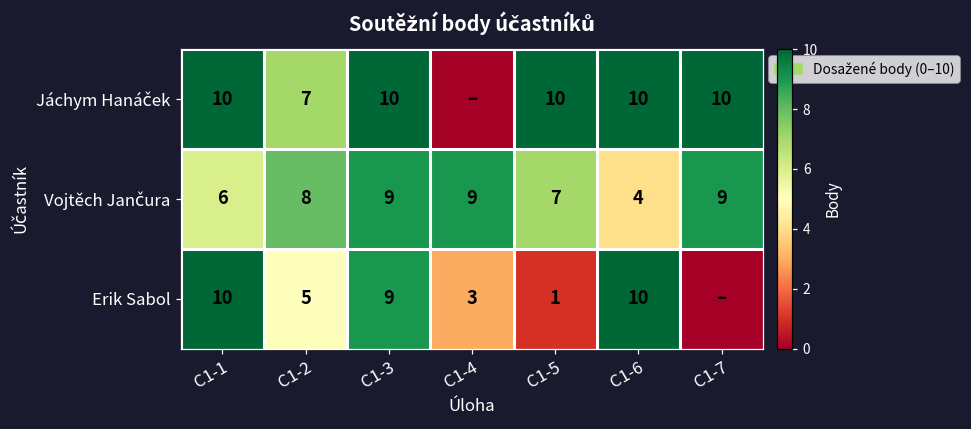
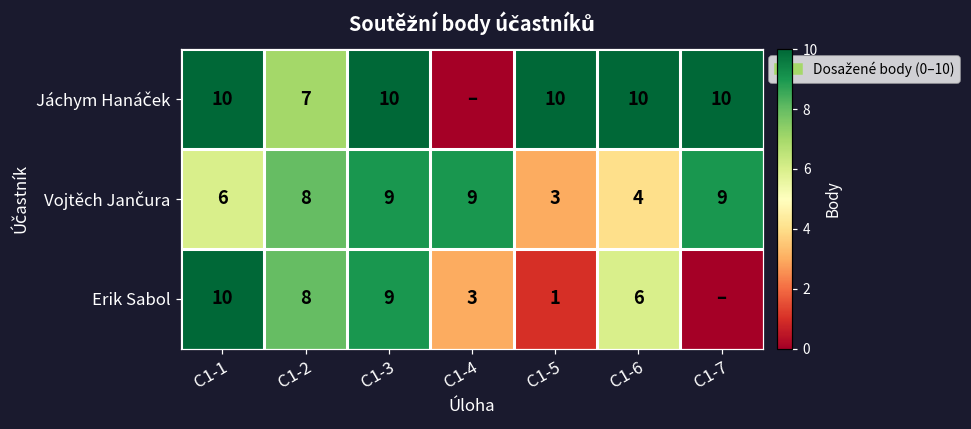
  {
    "Jáchym Hanáček": {
      "C1-1": 10,
      "C1-2": 7,
      "C1-3": 10,
      "C1-5": 10,
      "C1-6": 10,
      "C1-7": 10
    },
    "Vojtěch Jančura": {
      "C1-1": 6,
      "C1-2": 8,
      "C1-3": 9,
      "C1-4": 9,
-     "C1-5": 7,
+     "C1-5": 3,
      "C1-6": 4,
      "C1-7": 9
    },
    "Erik Sabol": {
      "C1-1": 10,
-     "C1-2": 5,
+     "C1-2": 8,
      "C1-3": 9,
      "C1-4": 3,
      "C1-5": 1,
-     "C1-6": 10
+     "C1-6": 6
    }
  }
